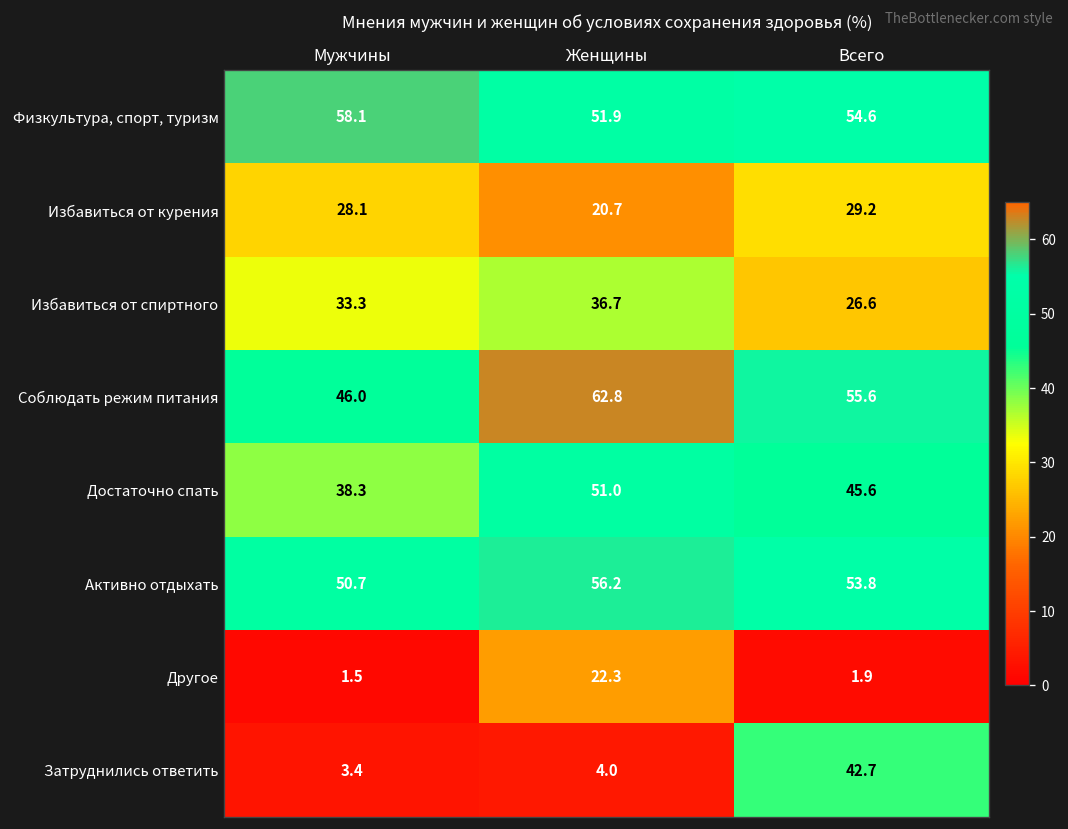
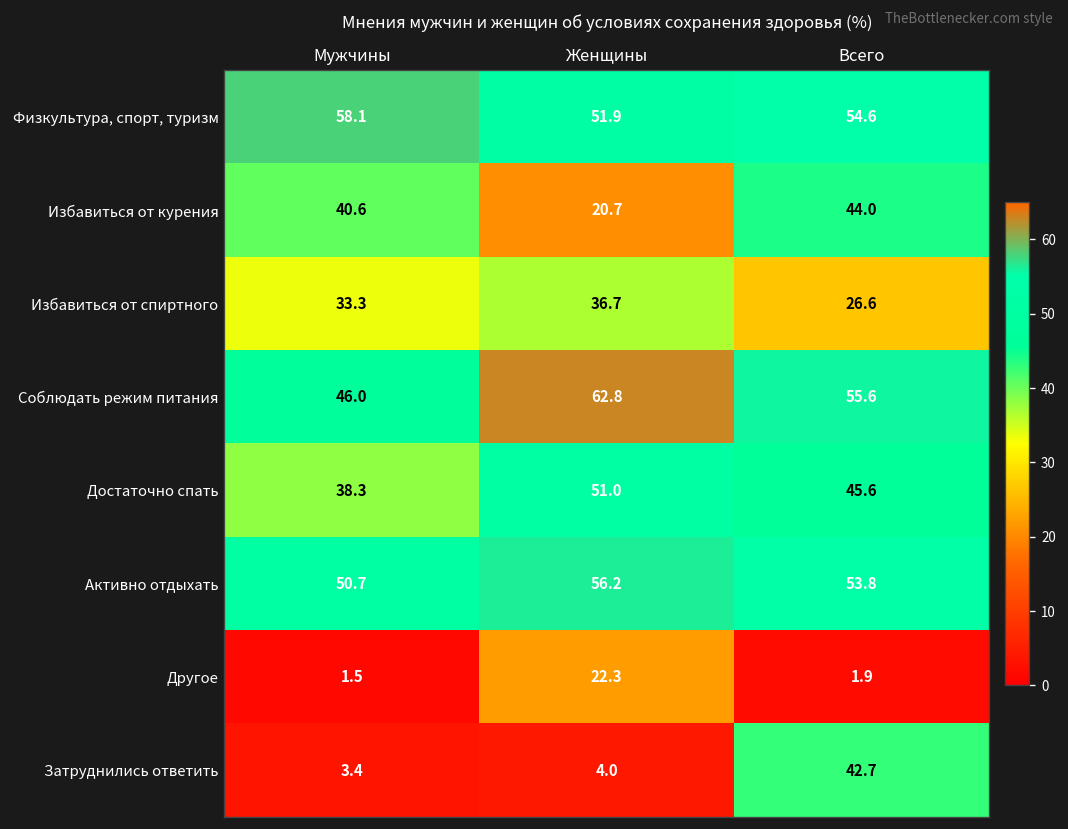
  {
    "Физкультура, спорт, туризм": {
      "Мужчины": 58.1,
      "Женщины": 51.9,
      "Всего": 54.6
    },
    "Избавиться от курения": {
-     "Мужчины": 28.1,
+     "Мужчины": 40.6,
      "Женщины": 20.7,
-     "Всего": 29.2
+     "Всего": 44.0
    },
    "Избавиться от спиртного": {
      "Мужчины": 33.3,
      "Женщины": 36.7,
      "Всего": 26.6
    },
    "Соблюдать режим питания": {
      "Мужчины": 46.0,
      "Женщины": 62.8,
      "Всего": 55.6
    },
    "Достаточно спать": {
      "Мужчины": 38.3,
      "Женщины": 51.0,
      "Всего": 45.6
    },
    "Активно отдыхать": {
      "Мужчины": 50.7,
      "Женщины": 56.2,
      "Всего": 53.8
    },
    "Другое": {
      "Мужчины": 1.5,
      "Женщины": 22.3,
      "Всего": 1.9
    },
    "Затруднились ответить": {
      "Мужчины": 3.4,
      "Женщины": 4.0,
      "Всего": 42.7
    }
  }
